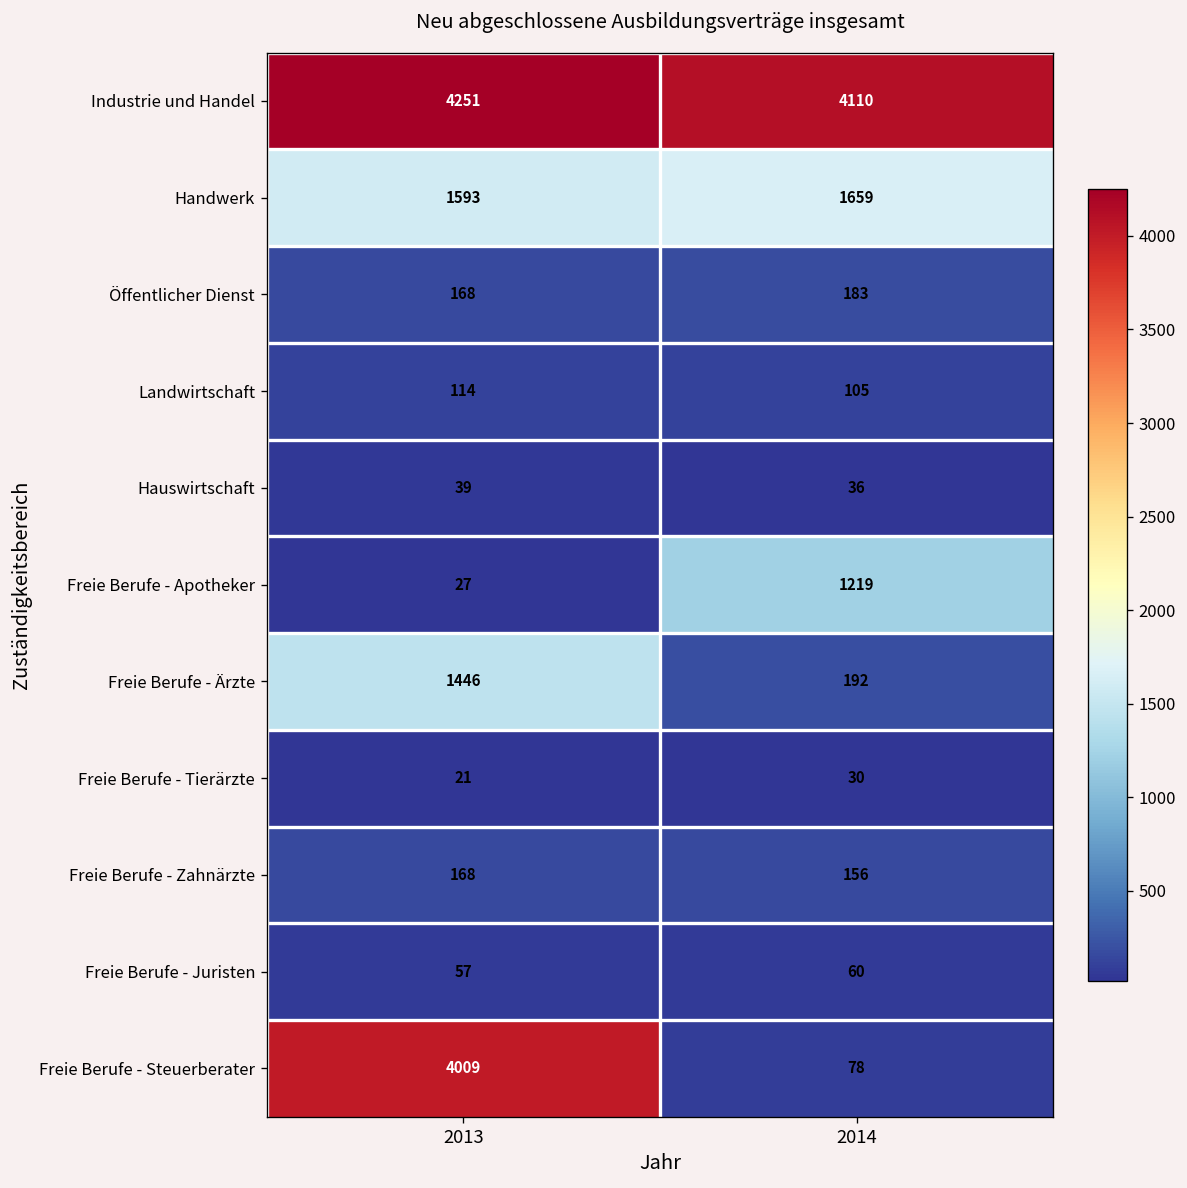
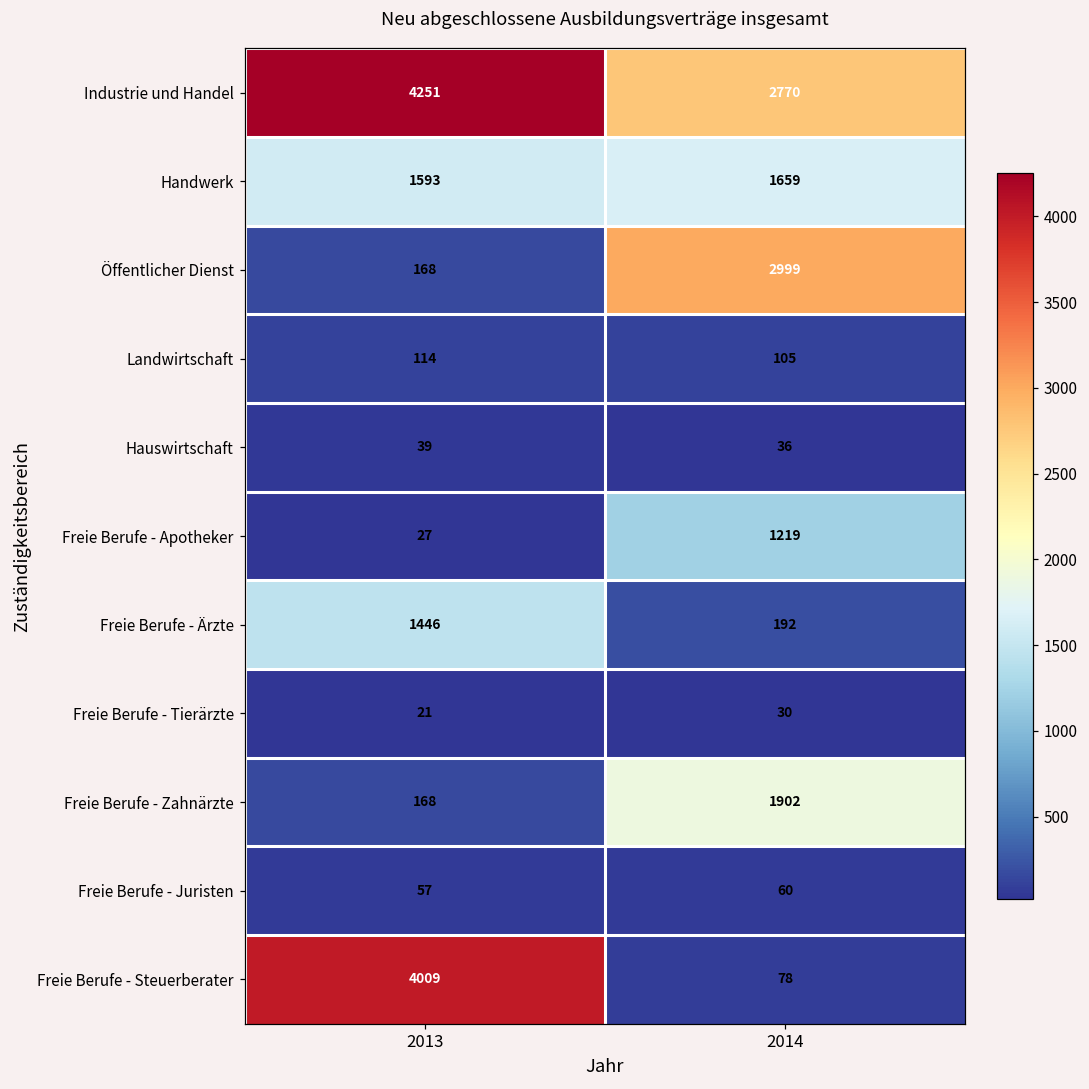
  {
    "Industrie und Handel": {
      "2013": 4251,
-     "2014": 4110
+     "2014": 2770
    },
    "Handwerk": {
      "2013": 1593,
      "2014": 1659
    },
    "Öffentlicher Dienst": {
      "2013": 168,
-     "2014": 183
+     "2014": 2999
    },
    "Landwirtschaft": {
      "2013": 114,
      "2014": 105
    },
    "Hauswirtschaft": {
      "2013": 39,
      "2014": 36
    },
    "Freie Berufe - Apotheker": {
      "2013": 27,
      "2014": 1219
    },
    "Freie Berufe - Ärzte": {
      "2013": 1446,
      "2014": 192
    },
    "Freie Berufe - Tierärzte": {
      "2013": 21,
      "2014": 30
    },
    "Freie Berufe - Zahnärzte": {
      "2013": 168,
-     "2014": 156
+     "2014": 1902
    },
    "Freie Berufe - Juristen": {
      "2013": 57,
      "2014": 60
    },
    "Freie Berufe - Steuerberater": {
      "2013": 4009,
      "2014": 78
    }
  }
